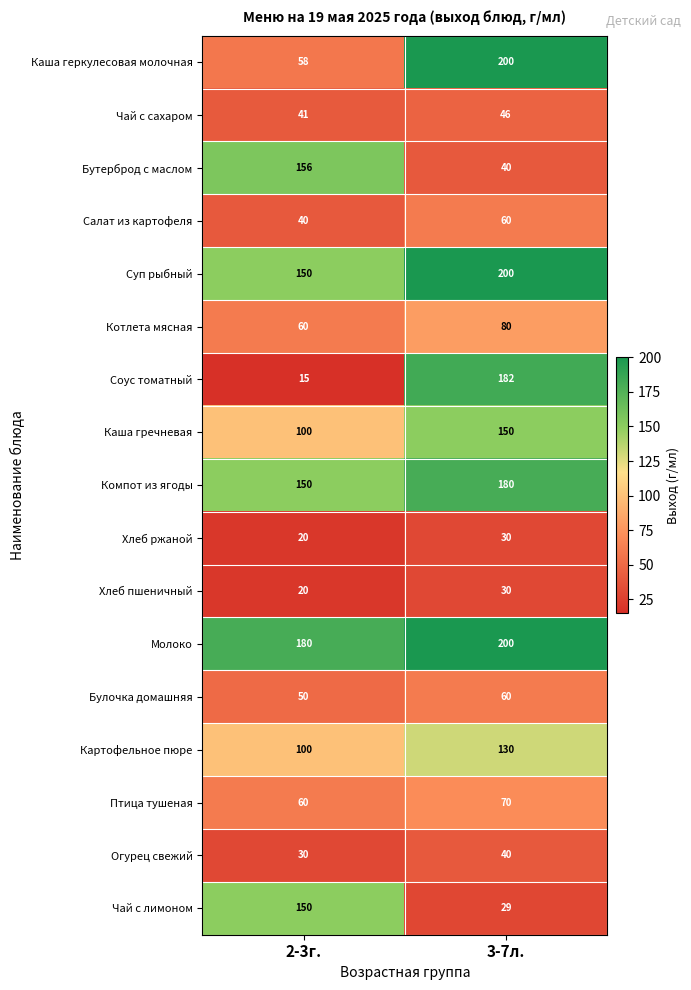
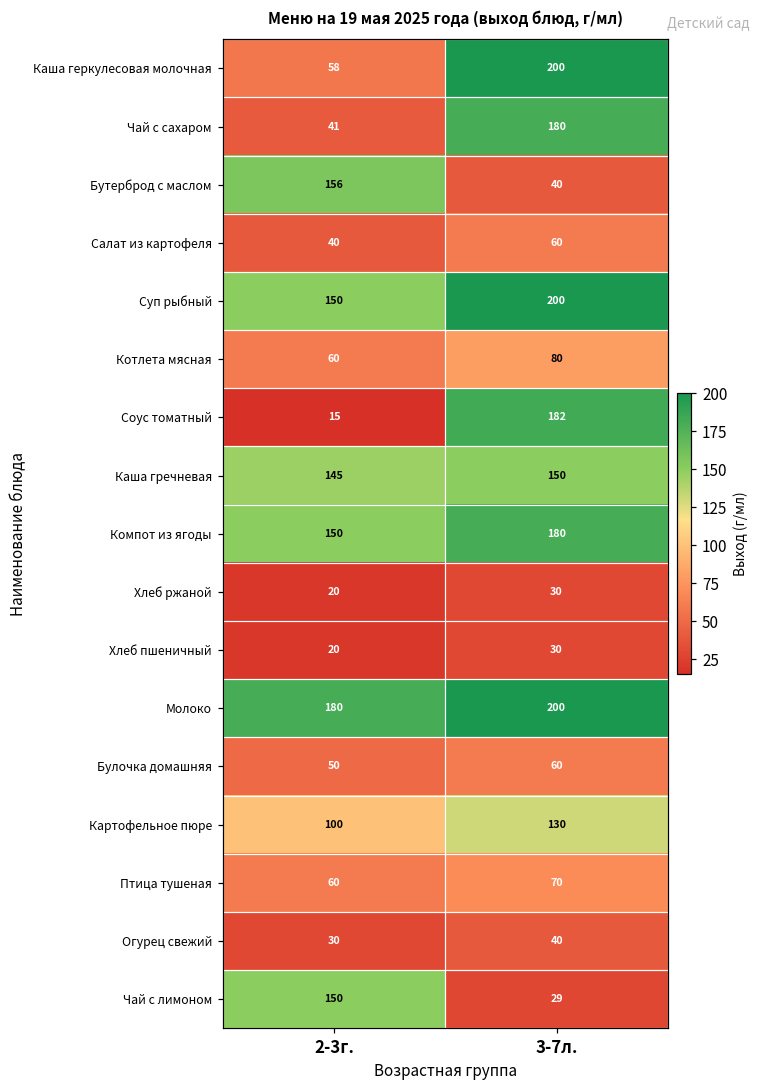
  {
    "Каша геркулесовая молочная": {
      "2-3г.": 58,
      "3-7л.": 200
    },
    "Чай с сахаром": {
      "2-3г.": 41,
-     "3-7л.": 46
+     "3-7л.": 180
    },
    "Бутерброд с маслом": {
      "2-3г.": 156,
      "3-7л.": 40
    },
    "Салат из картофеля": {
      "2-3г.": 40,
      "3-7л.": 60
    },
    "Суп рыбный": {
      "2-3г.": 150,
      "3-7л.": 200
    },
    "Котлета мясная": {
      "2-3г.": 60,
      "3-7л.": 80
    },
    "Соус томатный": {
      "2-3г.": 15,
      "3-7л.": 182
    },
    "Каша гречневая": {
-     "2-3г.": 100,
+     "2-3г.": 145,
      "3-7л.": 150
    },
    "Компот из ягоды": {
      "2-3г.": 150,
      "3-7л.": 180
    },
    "Хлеб ржаной": {
      "2-3г.": 20,
      "3-7л.": 30
    },
    "Хлеб пшеничный": {
      "2-3г.": 20,
      "3-7л.": 30
    },
    "Молоко": {
      "2-3г.": 180,
      "3-7л.": 200
    },
    "Булочка домашняя": {
      "2-3г.": 50,
      "3-7л.": 60
    },
    "Картофельное пюре": {
      "2-3г.": 100,
      "3-7л.": 130
    },
    "Птица тушеная": {
      "2-3г.": 60,
      "3-7л.": 70
    },
    "Огурец свежий": {
      "2-3г.": 30,
      "3-7л.": 40
    },
    "Чай с лимоном": {
      "2-3г.": 150,
      "3-7л.": 29
    }
  }
